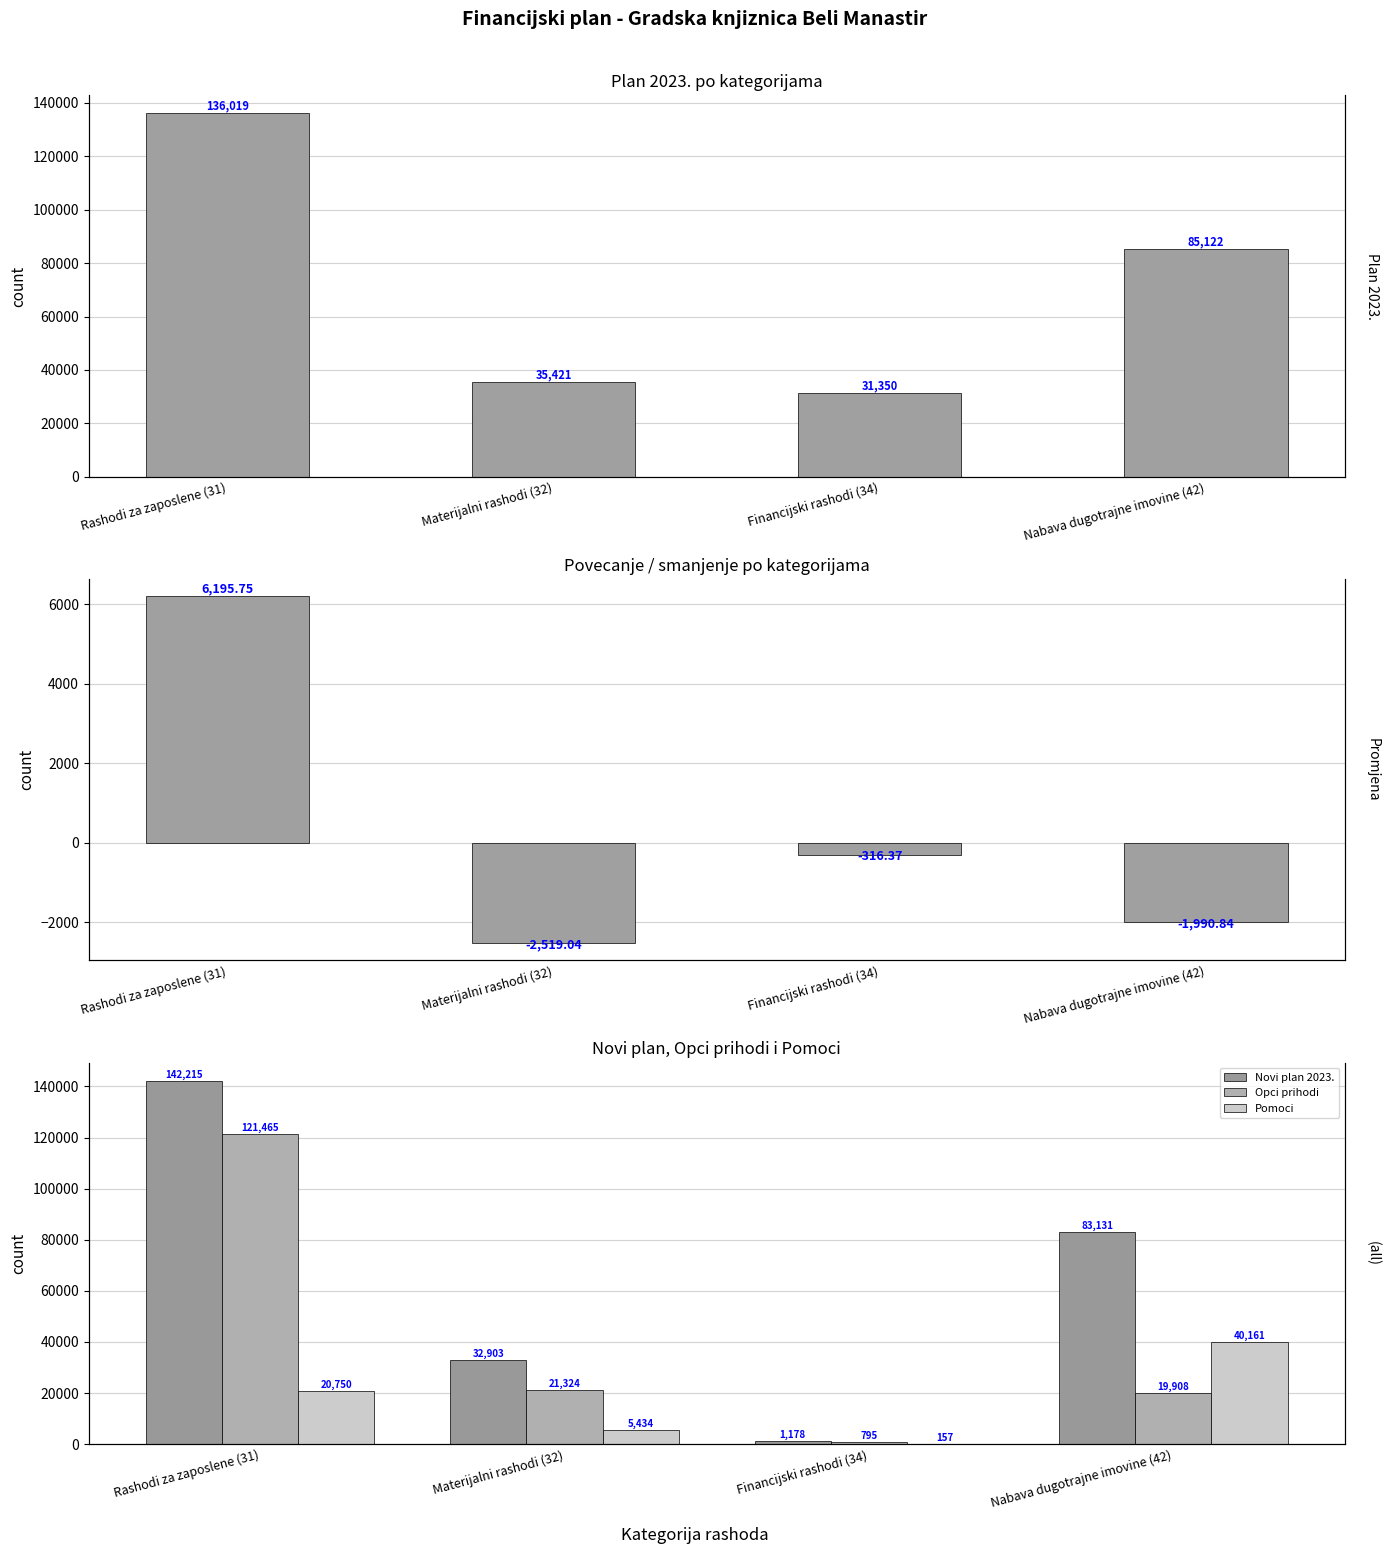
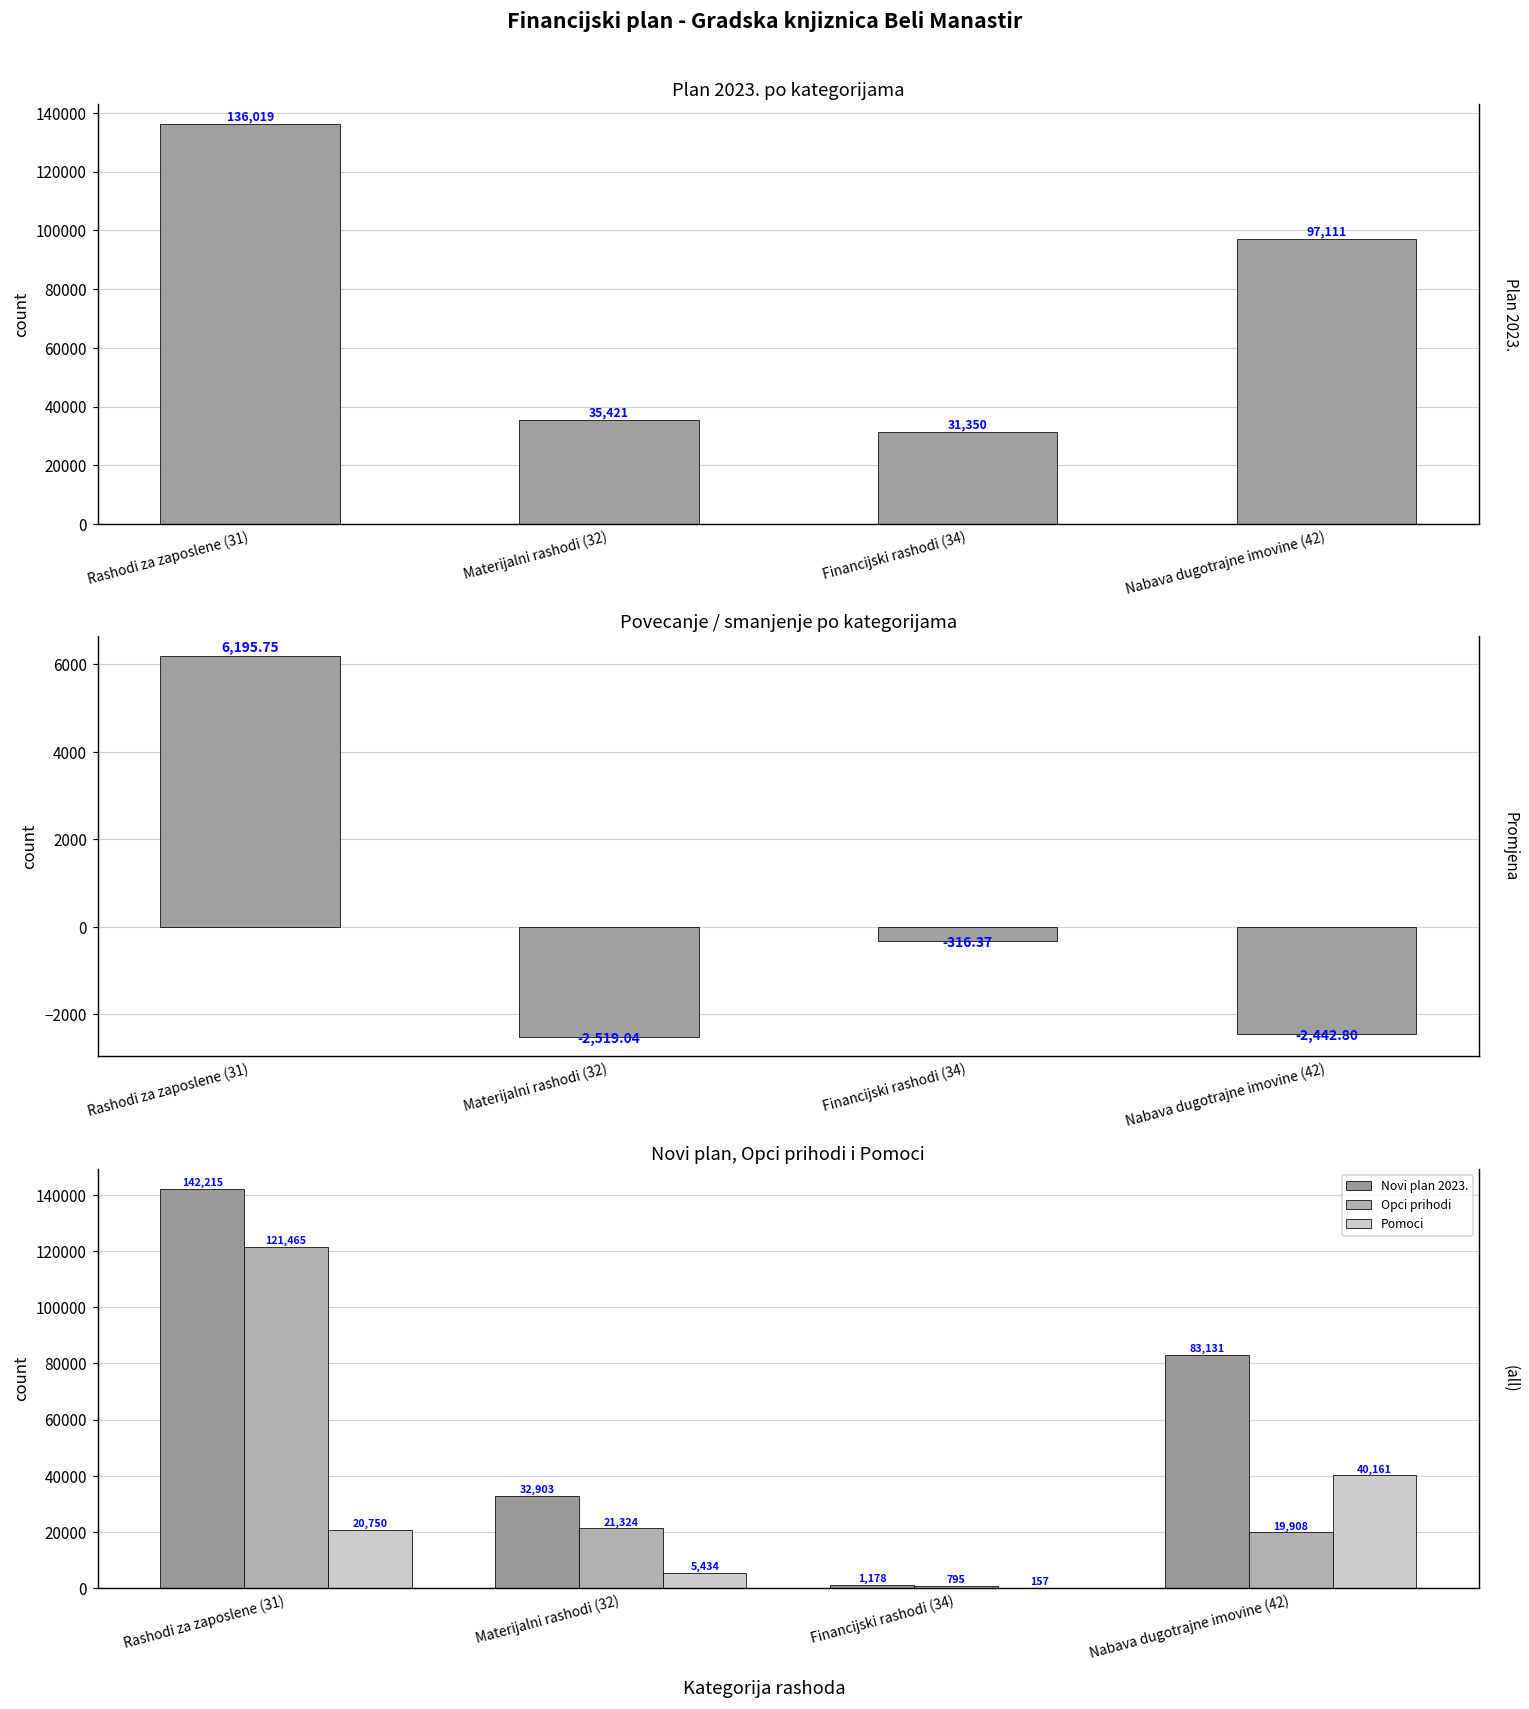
  {
    "Plan 2023. po kategorijama": {
      "Rashodi za zaposlene (31)": "136,019",
      "Financijski rashodi (34)": "31,350",
-     "Nabava dugotrajne imovine (42)": "85,122"
+     "Nabava dugotrajne imovine (42)": "97,111"
    },
    "Povecanje / smanjenje po kategorijama": {
      "Rashodi za zaposlene (31)": "6,195.75",
      "Materijalni rashodi (32)": "-2,519.04",
      "Financijski rashodi (34)": "-316.37",
-     "Nabava dugotrajne imovine (42)": "-1,990.84"
+     "Nabava dugotrajne imovine (42)": "-2,442.80"
    }
  }
